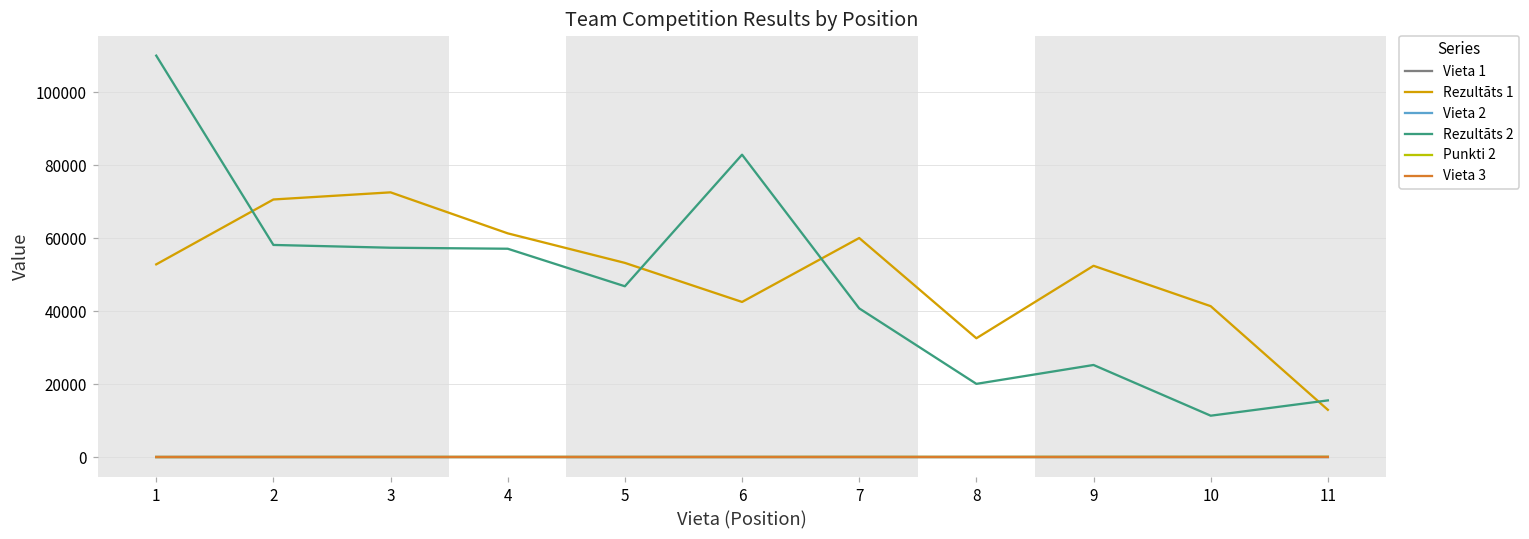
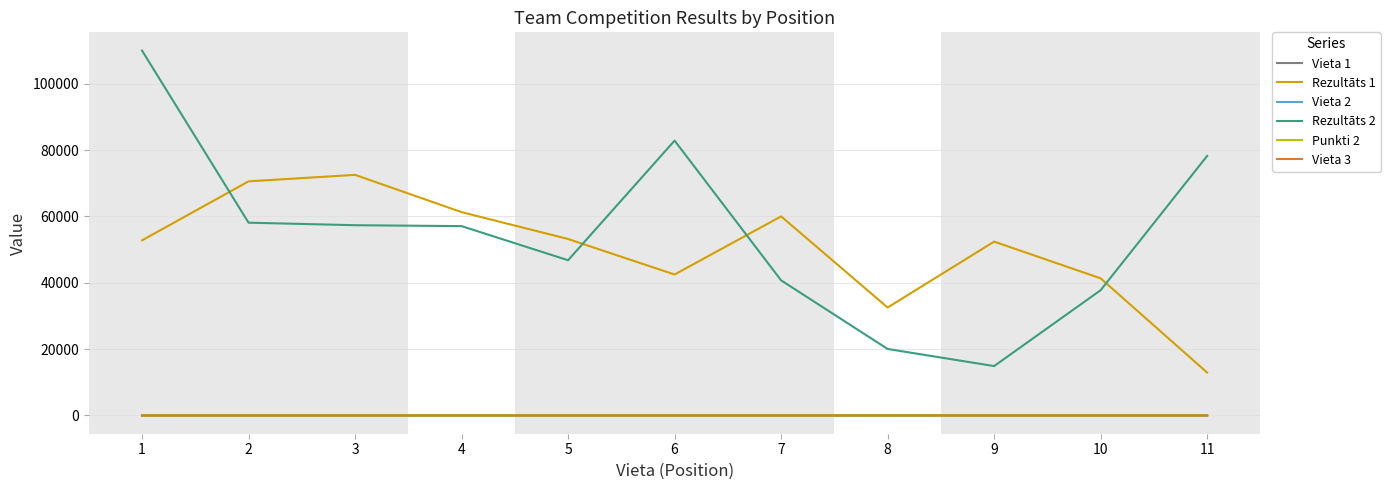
  {
    "Rezultāts 2": {
      "1": 110000,
      "2": 58000,
      "3": 57000,
      "4": 57000,
      "5": 47000,
      "6": 83000,
      "7": 41000,
      "8": 20000,
-     "9": 25000,
-     "10": 11000,
-     "11": 16000
+     "9": 15000,
+     "10": 38000,
+     "11": 78000
    }
  }
